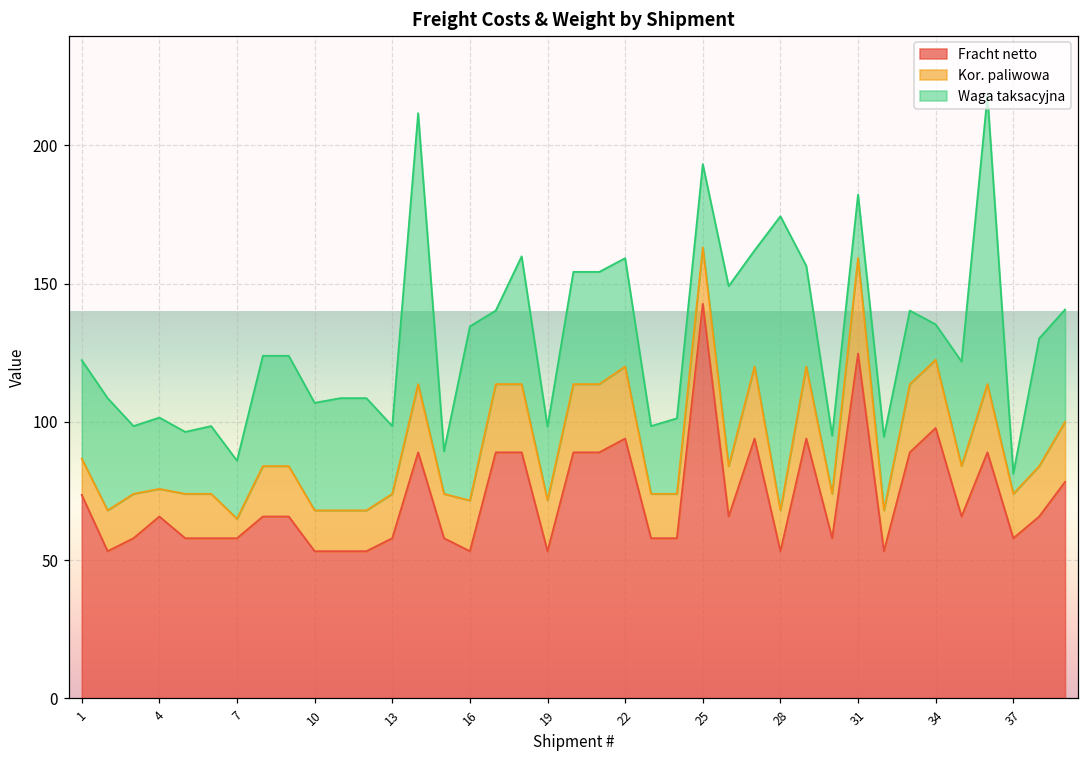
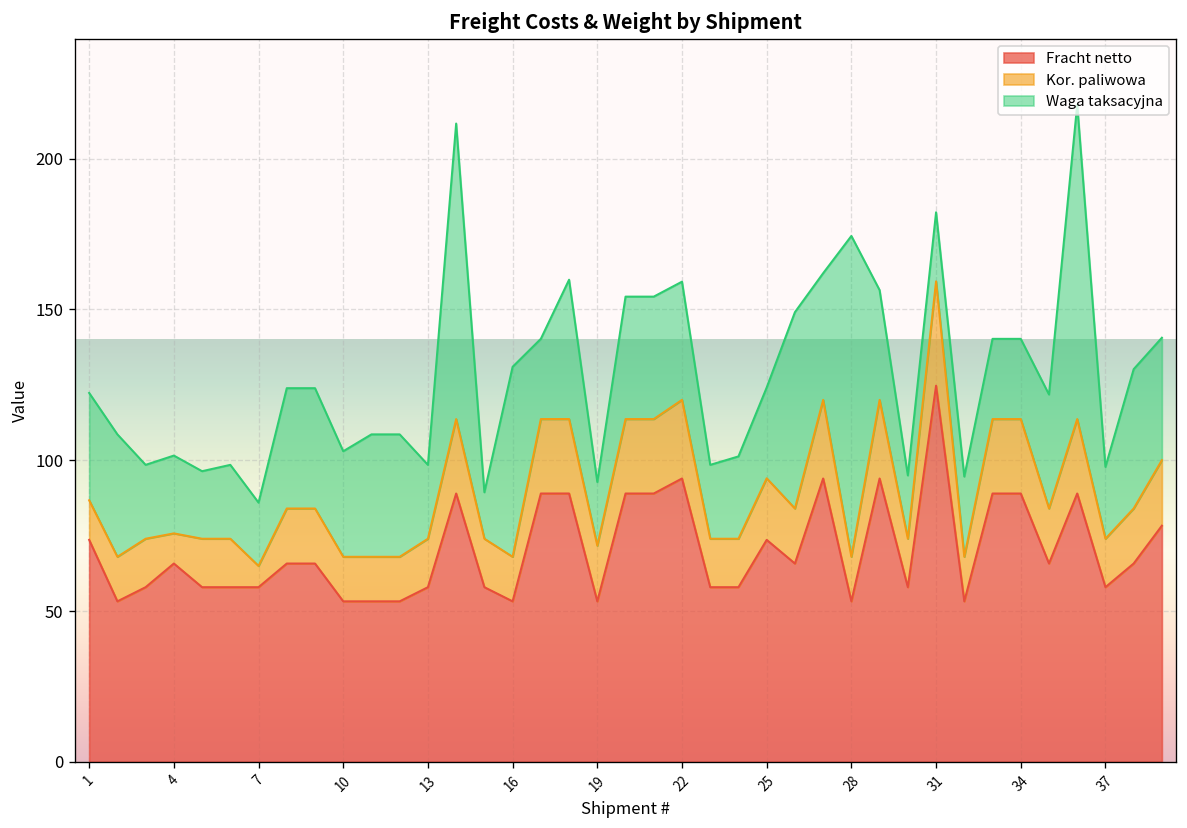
  {
    "Fracht netto": {
      "1": 74,
      "4": 66,
      "7": 58,
      "10": 53,
      "13": 58,
      "16": 53,
      "19": 53,
      "22": 94,
-     "25": 143,
+     "25": 74,
      "28": 53,
      "31": 125,
-     "34": 98,
+     "34": 89,
      "37": 58
    },
    "Kor. paliwowa": {
      "1": 13,
      "4": 10,
      "7": 7,
      "10": 15,
      "13": 16,
-     "16": 18,
+     "16": 15,
      "19": 18,
      "22": 26,
      "25": 20,
      "28": 15,
      "31": 35,
      "34": 25,
      "37": 16
    },
    "Waga taksacyjna": {
      "1": 36,
      "4": 26,
      "7": 21,
-     "10": 39,
+     "10": 35,
      "13": 25,
      "16": 63,
-     "19": 27,
+     "19": 21,
      "22": 39,
      "25": 30,
      "28": 106,
      "31": 23,
-     "34": 13,
-     "37": 7
+     "34": 27,
+     "37": 24
    }
  }
